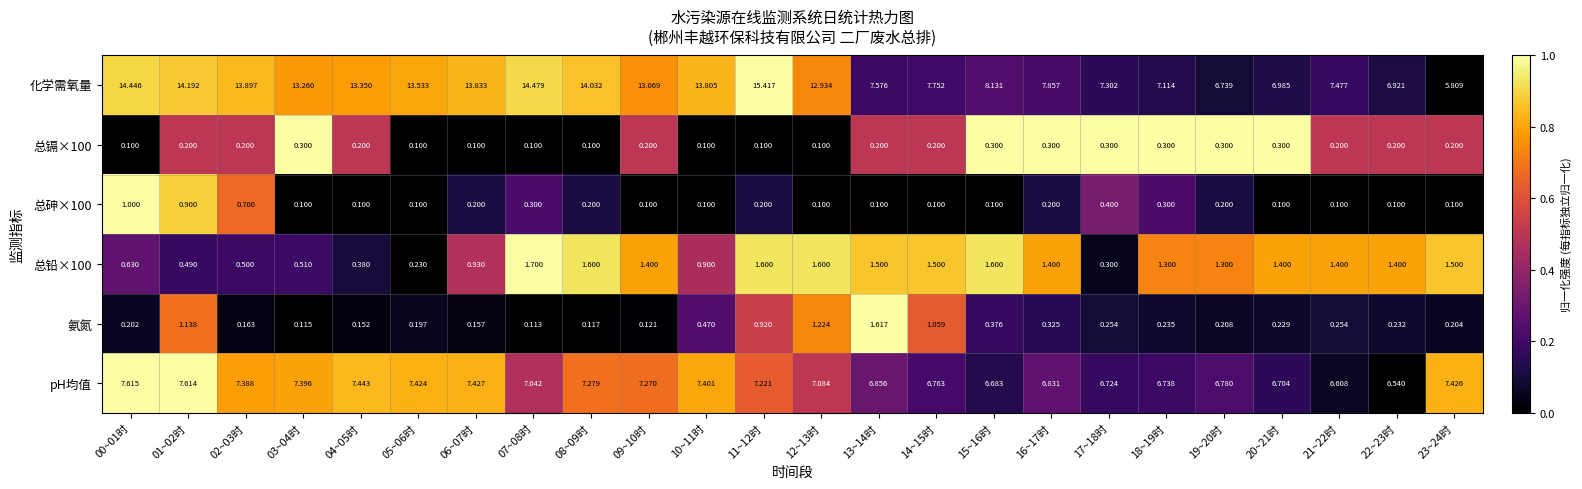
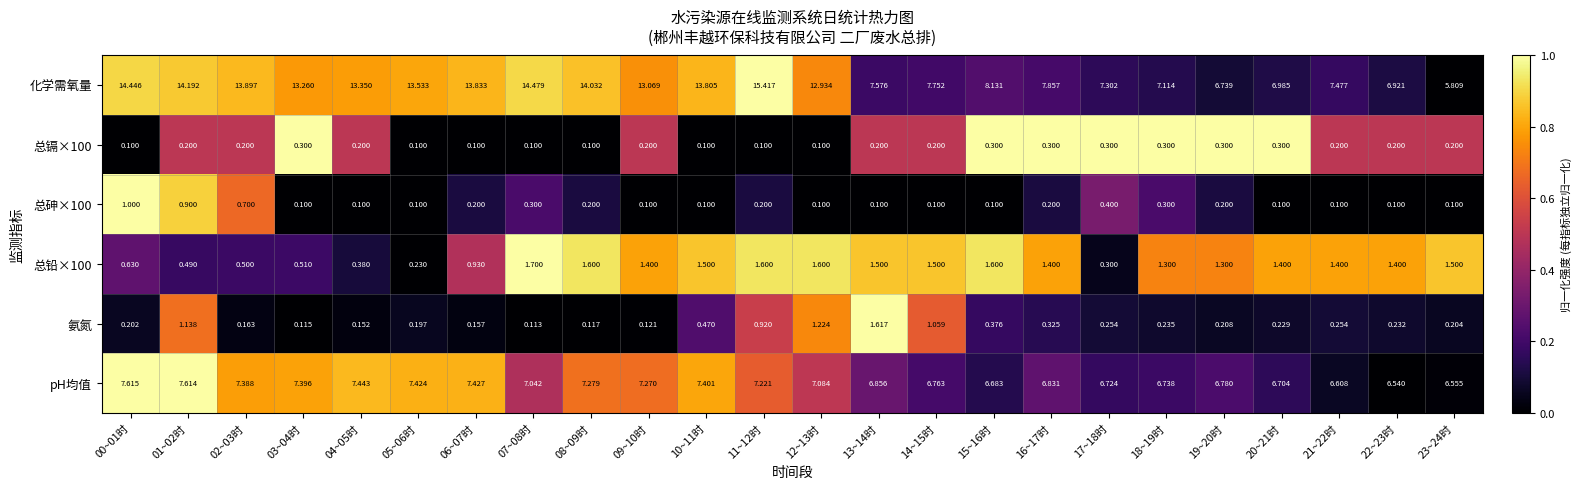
  {
    "化学需氧量": {
      "00~01时": 14.446,
      "01~02时": 14.192,
      "02~03时": 13.897,
      "03~04时": 13.260,
      "04~05时": 13.350,
      "05~06时": 13.533,
      "06~07时": 13.833,
      "07~08时": 14.479,
      "08~09时": 14.032,
      "09~10时": 13.069,
      "10~11时": 13.805,
      "11~12时": 15.417,
      "12~13时": 12.934,
      "13~14时": 7.576,
      "14~15时": 7.752,
      "15~16时": 8.131,
      "16~17时": 7.857,
      "17~18时": 7.302,
      "18~19时": 7.114,
      "19~20时": 6.739,
      "20~21时": 6.985,
      "21~22时": 7.477,
      "22~23时": 6.921,
      "23~24时": 5.809
    },
    "总镉×100": {
      "00~01时": 0.100,
      "01~02时": 0.200,
      "02~03时": 0.200,
      "03~04时": 0.300,
      "04~05时": 0.200,
      "05~06时": 0.100,
      "06~07时": 0.100,
      "07~08时": 0.100,
      "08~09时": 0.100,
      "09~10时": 0.200,
      "10~11时": 0.100,
      "11~12时": 0.100,
      "12~13时": 0.100,
      "13~14时": 0.200,
      "14~15时": 0.200,
      "15~16时": 0.300,
      "16~17时": 0.300,
      "17~18时": 0.300,
      "18~19时": 0.300,
      "19~20时": 0.300,
      "20~21时": 0.300,
      "21~22时": 0.200,
      "22~23时": 0.200,
      "23~24时": 0.200
    },
    "总砷×100": {
      "00~01时": 1.000,
      "01~02时": 0.900,
      "02~03时": 0.700,
      "03~04时": 0.100,
      "04~05时": 0.100,
      "05~06时": 0.100,
      "06~07时": 0.200,
      "07~08时": 0.300,
      "08~09时": 0.200,
      "09~10时": 0.100,
      "10~11时": 0.100,
      "11~12时": 0.200,
      "12~13时": 0.100,
      "13~14时": 0.100,
      "14~15时": 0.100,
      "15~16时": 0.100,
      "16~17时": 0.200,
      "17~18时": 0.400,
      "18~19时": 0.300,
      "19~20时": 0.200,
      "20~21时": 0.100,
      "21~22时": 0.100,
      "22~23时": 0.100,
      "23~24时": 0.100
    },
    "总铅×100": {
      "00~01时": 0.630,
      "01~02时": 0.490,
      "02~03时": 0.500,
      "03~04时": 0.510,
      "04~05时": 0.380,
      "05~06时": 0.230,
      "06~07时": 0.930,
      "07~08时": 1.700,
      "08~09时": 1.600,
      "09~10时": 1.400,
-     "10~11时": 0.900,
+     "10~11时": 1.500,
      "11~12时": 1.600,
      "12~13时": 1.600,
      "13~14时": 1.500,
      "14~15时": 1.500,
      "15~16时": 1.600,
      "16~17时": 1.400,
      "17~18时": 0.300,
      "18~19时": 1.300,
      "19~20时": 1.300,
      "20~21时": 1.400,
      "21~22时": 1.400,
      "22~23时": 1.400,
      "23~24时": 1.500
    },
    "氨氮": {
      "00~01时": 0.202,
      "01~02时": 1.138,
      "02~03时": 0.163,
      "03~04时": 0.115,
      "04~05时": 0.152,
      "05~06时": 0.197,
      "06~07时": 0.157,
      "07~08时": 0.113,
      "08~09时": 0.117,
      "09~10时": 0.121,
      "10~11时": 0.470,
      "11~12时": 0.920,
      "12~13时": 1.224,
      "13~14时": 1.617,
      "14~15时": 1.059,
      "15~16时": 0.376,
      "16~17时": 0.325,
      "17~18时": 0.254,
      "18~19时": 0.235,
      "19~20时": 0.208,
      "20~21时": 0.229,
      "21~22时": 0.254,
      "22~23时": 0.232,
      "23~24时": 0.204
    },
    "pH均值": {
      "00~01时": 7.615,
      "01~02时": 7.614,
      "02~03时": 7.388,
      "03~04时": 7.396,
      "04~05时": 7.443,
      "05~06时": 7.424,
      "06~07时": 7.427,
      "07~08时": 7.042,
      "08~09时": 7.279,
      "09~10时": 7.270,
      "10~11时": 7.401,
      "11~12时": 7.221,
      "12~13时": 7.084,
      "13~14时": 6.856,
      "14~15时": 6.763,
      "15~16时": 6.683,
      "16~17时": 6.831,
      "17~18时": 6.724,
      "18~19时": 6.738,
      "19~20时": 6.780,
      "20~21时": 6.704,
      "21~22时": 6.608,
      "22~23时": 6.540,
-     "23~24时": 7.426
+     "23~24时": 6.555
    }
  }
